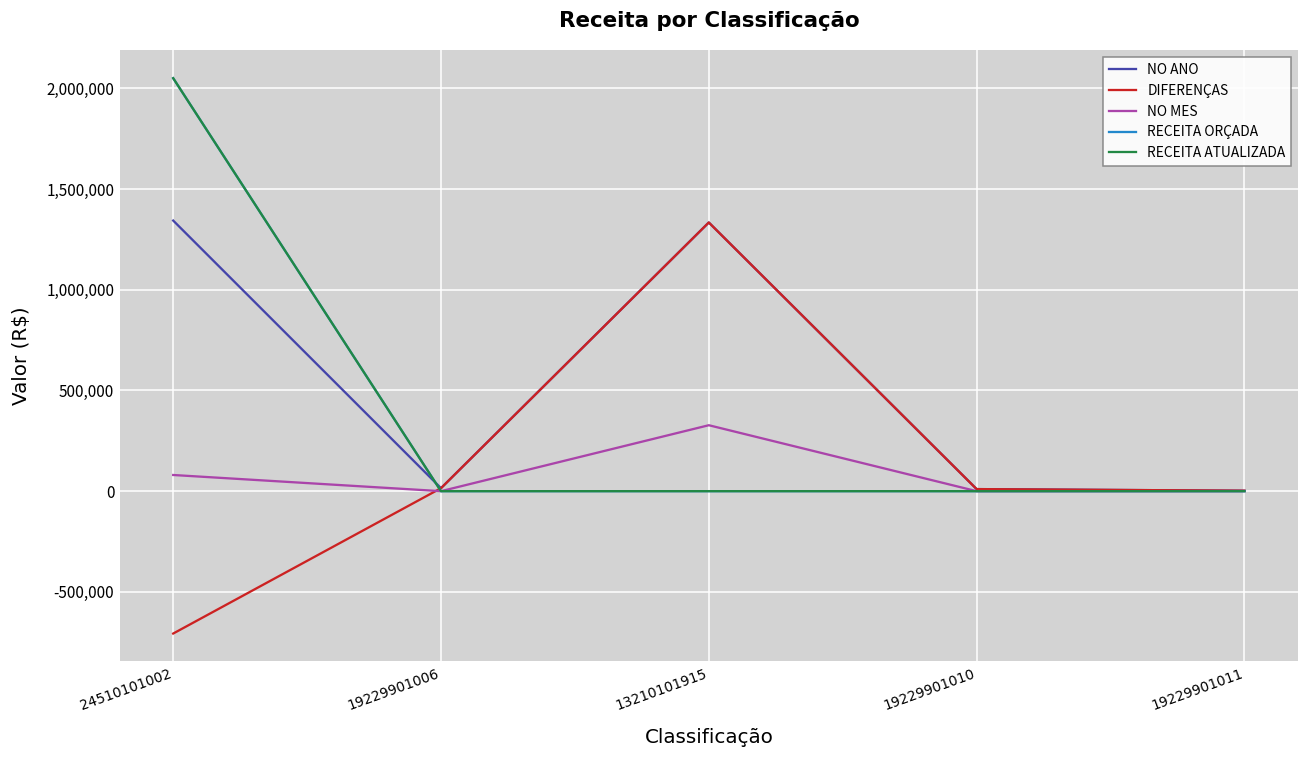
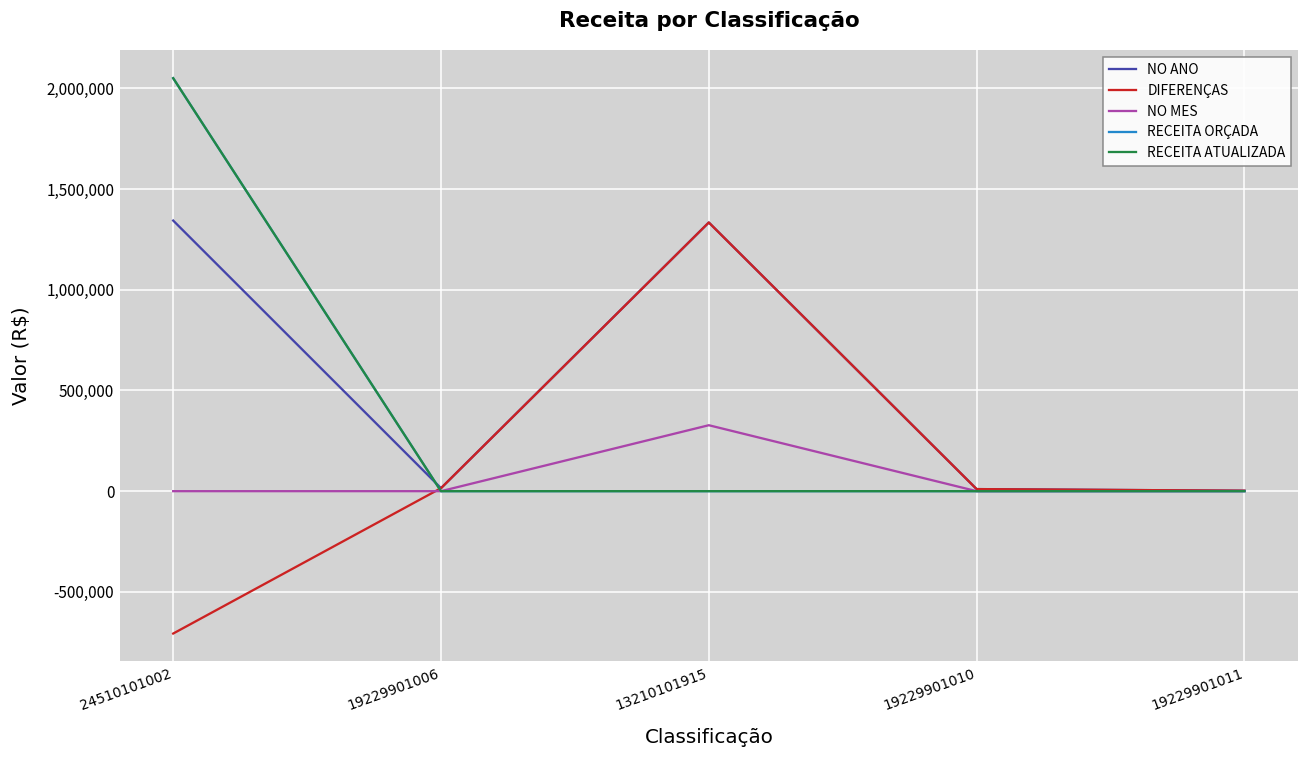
  {
    "NO ANO": {
      "24510101002": "1,340,000"
    },
    "DIFERENÇAS": {
      "24510101002": "-710,000"
    },
    "NO MES": {
-     "24510101002": "80,000",
+     "24510101002": "0",
      "13210101915": "330,000"
    },
    "RECEITA ATUALIZADA": {
      "24510101002": "2,050,000",
      "13210101915": "0"
    }
  }
